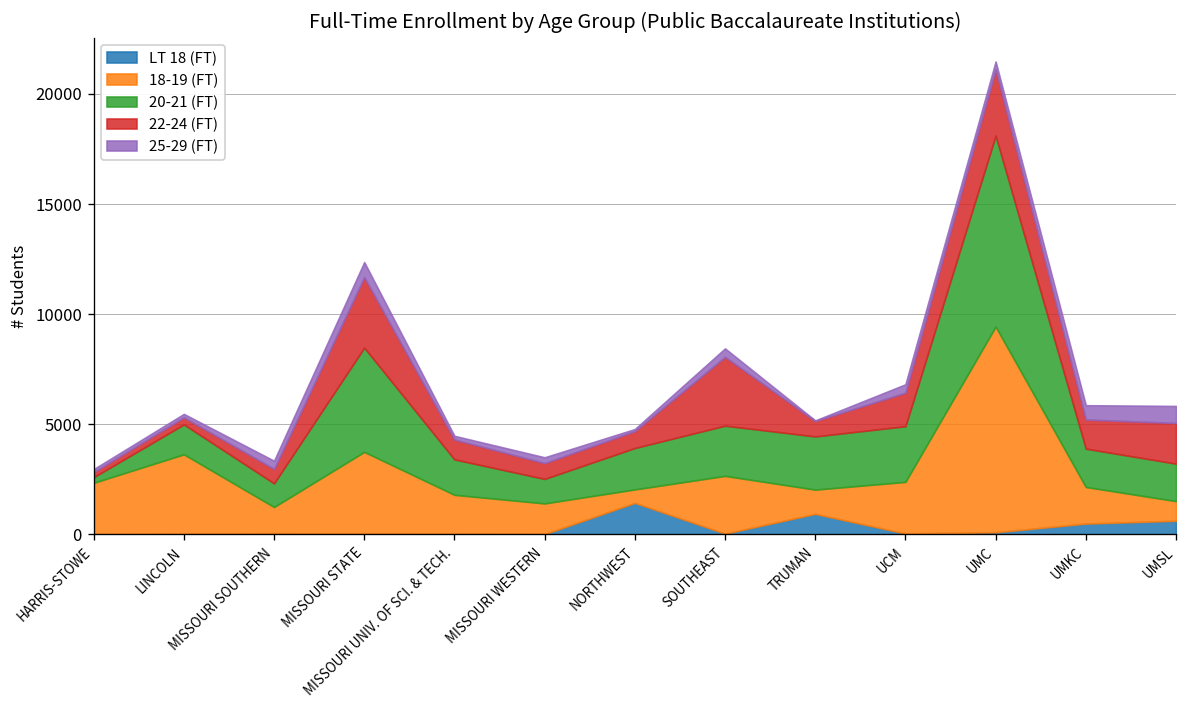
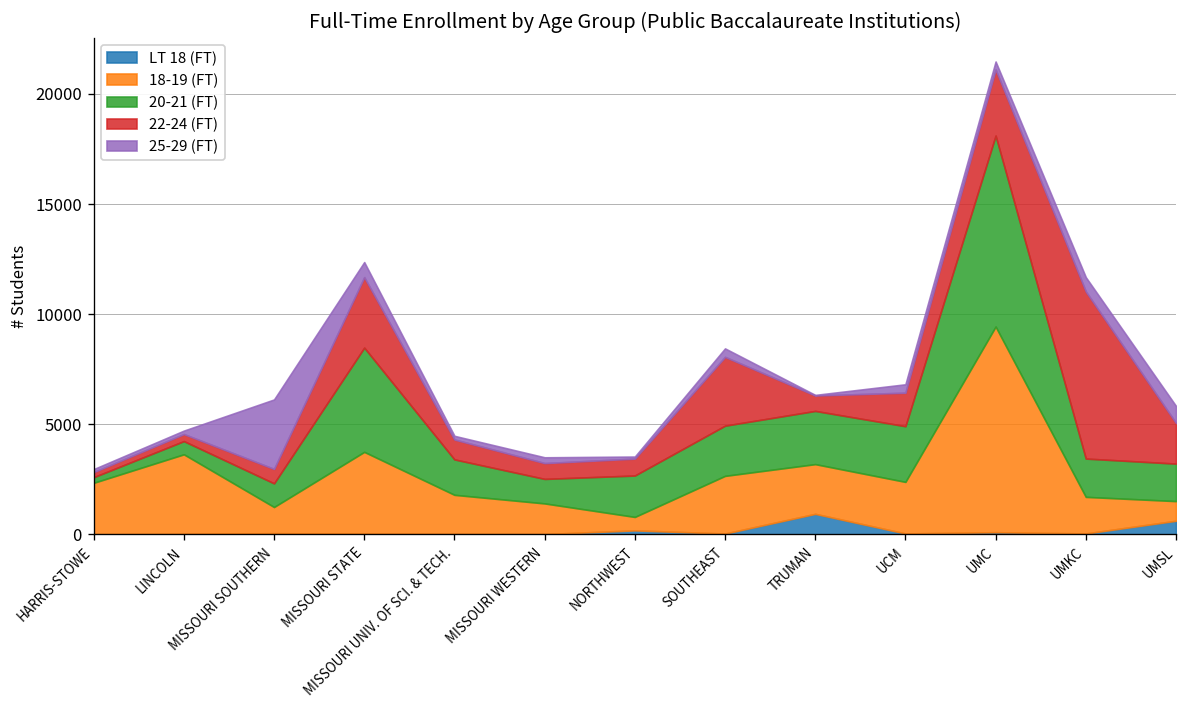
  {
    "LT 18 (FT)": {
-     "NORTHWEST": 1400,
+     "NORTHWEST": 200,
      "TRUMAN": 900,
-     "UMKC": 500,
+     "UMKC": 0,
      "UMSL": 600
    },
    "18-19 (FT)": {
      "HARRIS-STOWE": 2300,
      "LINCOLN": 3600,
      "MISSOURI SOUTHERN": 1200,
      "MISSOURI STATE": 3700,
      "MISSOURI UNIV. OF SCI. & TECH.": 1800,
      "MISSOURI WESTERN": 1400,
      "NORTHWEST": 600,
      "SOUTHEAST": 2600,
-     "TRUMAN": 1100,
+     "TRUMAN": 2300,
      "UCM": 2300,
      "UMC": 9300,
      "UMKC": 1700,
      "UMSL": 900
    },
    "20-21 (FT)": {
      "HARRIS-STOWE": 300,
-     "LINCOLN": 1400,
+     "LINCOLN": 600,
      "MISSOURI SOUTHERN": 1100,
      "MISSOURI STATE": 4700,
      "MISSOURI UNIV. OF SCI. & TECH.": 1600,
      "MISSOURI WESTERN": 1100,
      "NORTHWEST": 1900,
      "SOUTHEAST": 2300,
      "TRUMAN": 2400,
      "UCM": 2500,
      "UMC": 8700,
      "UMKC": 1700,
      "UMSL": 1700
    },
    "22-24 (FT)": {
      "LINCOLN": 300,
      "MISSOURI SOUTHERN": 700,
      "MISSOURI STATE": 3200,
      "MISSOURI UNIV. OF SCI. & TECH.": 900,
      "MISSOURI WESTERN": 700,
      "SOUTHEAST": 3100,
      "UCM": 1500,
      "UMC": 3000,
-     "UMKC": 1300,
+     "UMKC": 7600,
      "UMSL": 1800
    },
    "25-29 (FT)": {
      "LINCOLN": 200,
-     "MISSOURI SOUTHERN": 400,
+     "MISSOURI SOUTHERN": 3200,
      "MISSOURI STATE": 700,
      "MISSOURI UNIV. OF SCI. & TECH.": 200,
      "MISSOURI WESTERN": 300,
      "SOUTHEAST": 400,
      "UCM": 400,
      "UMC": 400,
      "UMKC": 600,
      "UMSL": 800
    }
  }
